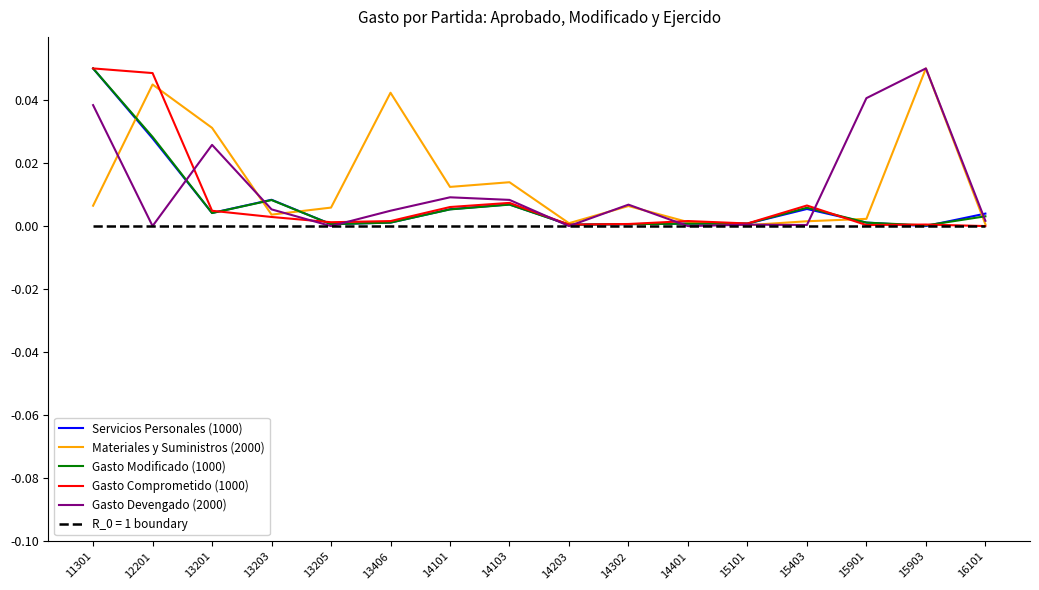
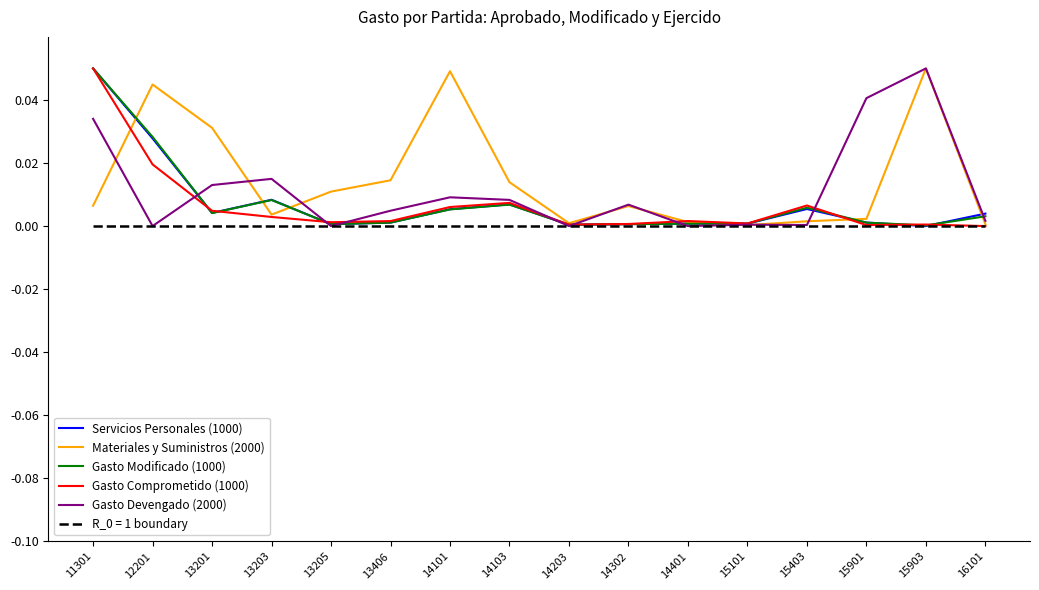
  {
    "Servicios Personales (1000)": {
      "16101": 0.004
    },
    "Materiales y Suministros (2000)": {
      "11301": 0.006,
      "12201": 0.045,
      "13201": 0.031,
-     "13205": 0.006,
-     "13406": 0.042,
-     "14101": 0.012,
+     "13205": 0.011,
+     "13406": 0.015,
+     "14101": 0.049,
      "14103": 0.014,
      "15403": 0.002,
      "15901": 0.002
    },
    "Gasto Modificado (1000)": {
      "16101": 0.003
    },
    "Gasto Comprometido (1000)": {
-     "12201": 0.049
+     "12201": 0.020
    },
    "Gasto Devengado (2000)": {
-     "11301": 0.038,
-     "13201": 0.026,
-     "13203": 0.005,
+     "11301": 0.034,
+     "13201": 0.013,
+     "13203": 0.015,
      "13406": 0.005,
      "14101": 0.009,
      "14103": 0.008,
      "15901": 0.041,
      "16101": 0.002
    },
    "R_0 = 1 boundary": {
      "11301": 0.000,
      "13201": 0.000,
      "13203": 0.000,
      "13406": 0.000,
      "14101": 0.000,
      "14103": 0.000
    }
  }
